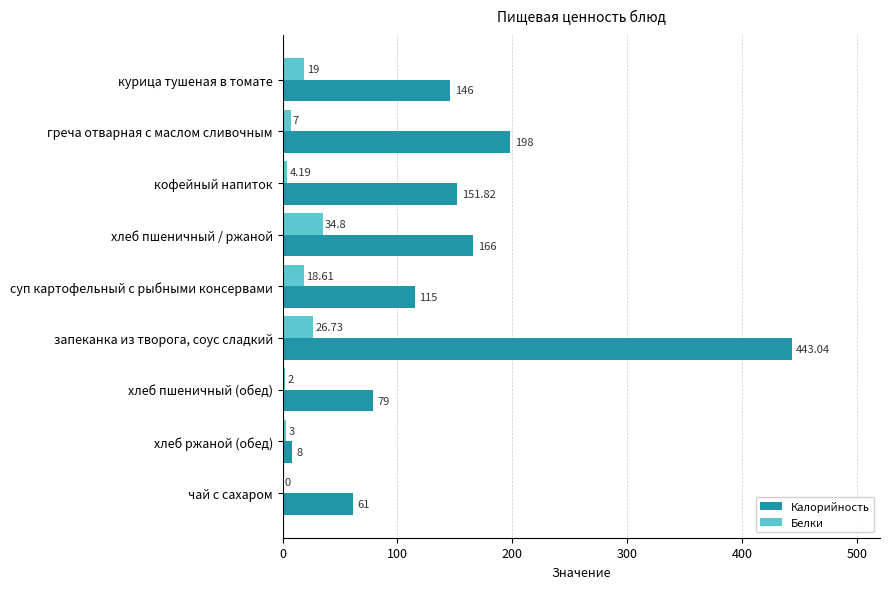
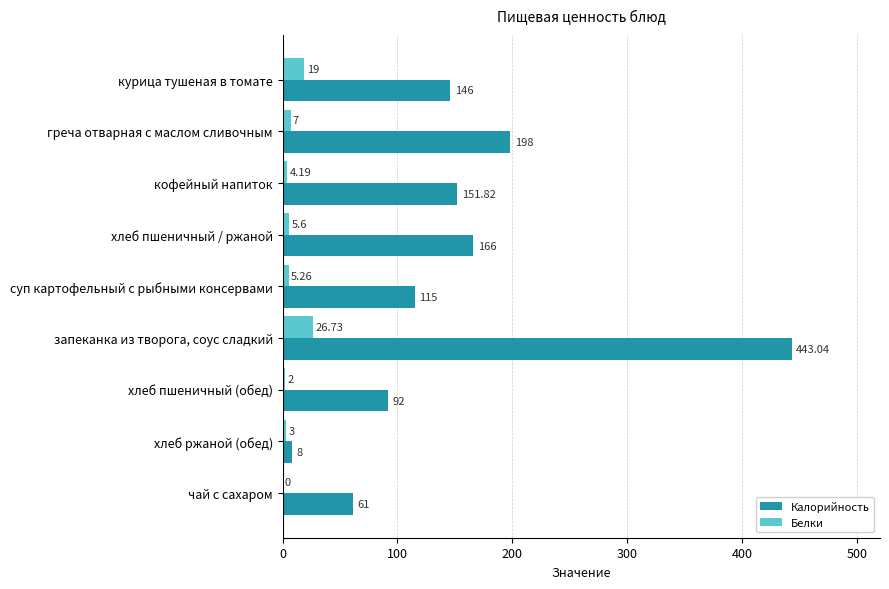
  {
    "Калорийность": {
      "курица тушеная в томате": 146,
      "греча отварная с маслом сливочным": 198,
      "кофейный напиток": 151.82,
      "хлеб пшеничный / ржаной": 166,
      "суп картофельный с рыбными консервами": 115,
      "запеканка из творога, соус сладкий": 443.04,
-     "хлеб пшеничный (обед)": 79,
+     "хлеб пшеничный (обед)": 92,
      "хлеб ржаной (обед)": 8,
      "чай с сахаром": 61
    },
    "Белки": {
      "курица тушеная в томате": 19,
      "греча отварная с маслом сливочным": 7,
      "кофейный напиток": 4.19,
-     "хлеб пшеничный / ржаной": 34.8,
-     "суп картофельный с рыбными консервами": 18.61,
+     "хлеб пшеничный / ржаной": 5.6,
+     "суп картофельный с рыбными консервами": 5.26,
      "запеканка из творога, соус сладкий": 26.73,
      "хлеб пшеничный (обед)": 2,
      "хлеб ржаной (обед)": 3,
      "чай с сахаром": 0
    }
  }
